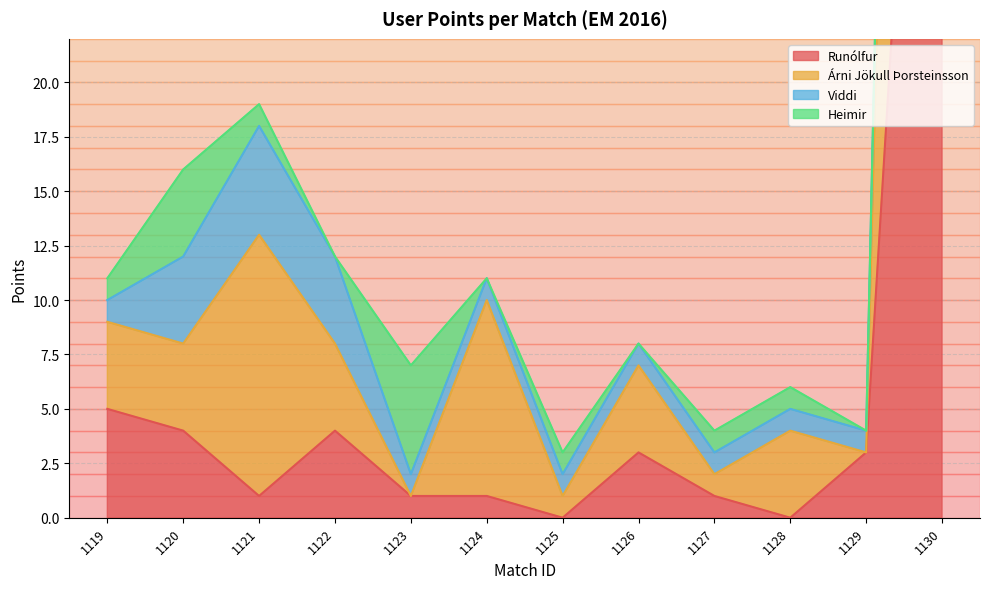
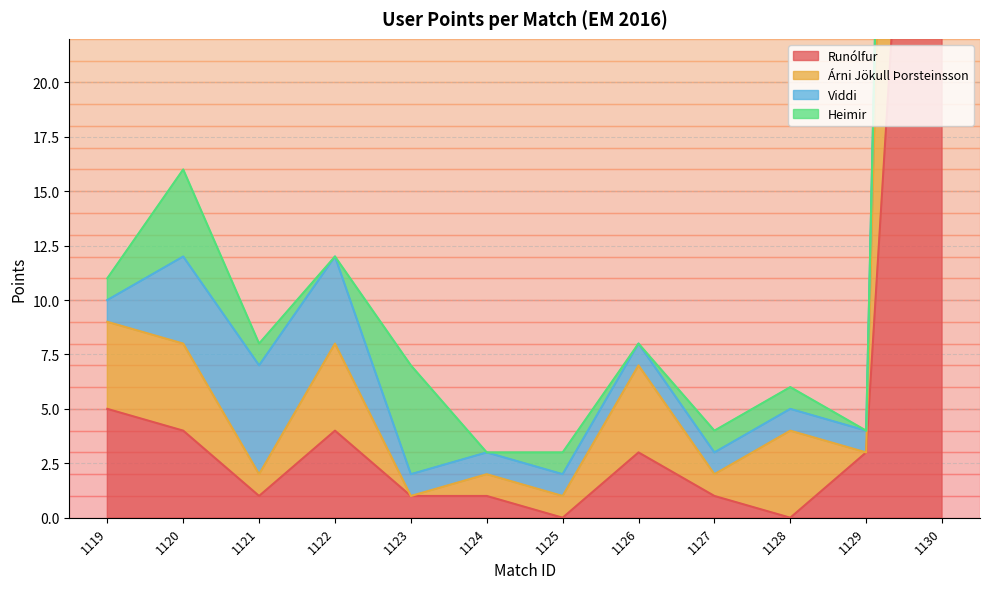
  {
    "Runólfur": {
      "1119": 5,
      "1120": 4,
      "1121": 1,
      "1122": 4,
      "1124": 1,
      "1125": 0,
      "1126": 3,
      "1127": 1,
      "1128": 0
    },
    "Árni Jökull Þorsteinsson": {
      "1119": 4,
      "1120": 4,
-     "1121": 12,
+     "1121": 1,
      "1122": 4,
-     "1124": 9,
+     "1124": 1,
      "1125": 1,
      "1126": 4,
      "1127": 1,
      "1128": 4
    },
    "Viddi": {
      "1119": 1,
      "1120": 4,
      "1121": 5,
      "1123": 1,
      "1125": 1,
      "1127": 1,
      "1128": 1
    },
    "Heimir": {
      "1119": 1,
      "1120": 4,
      "1121": 1,
      "1123": 5,
      "1125": 1,
      "1127": 1,
      "1128": 1
    }
  }
